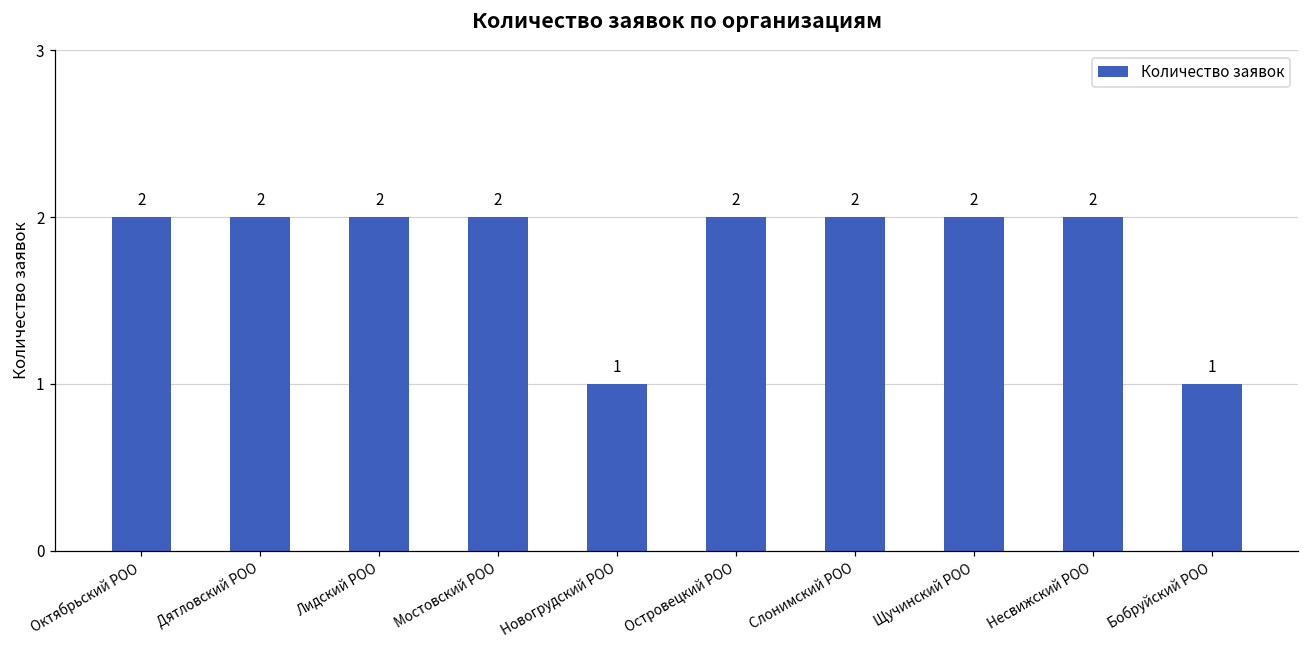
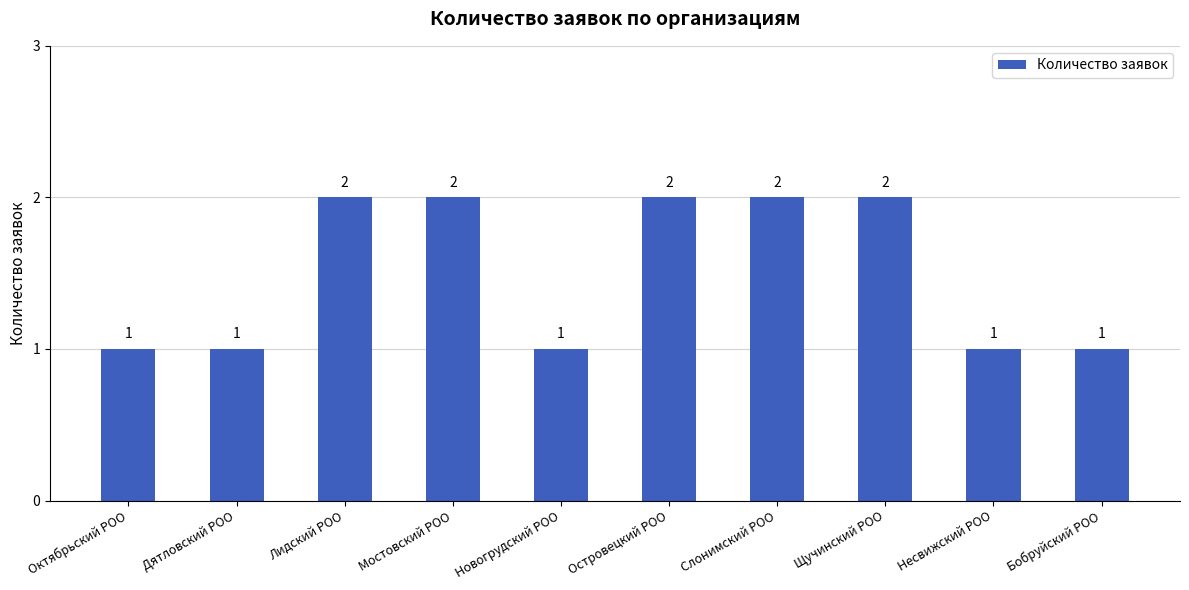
  {
-   "Октябрьский РОО": 2,
-   "Дятловский РОО": 2,
+   "Октябрьский РОО": 1,
+   "Дятловский РОО": 1,
    "Лидский РОО": 2,
    "Мостовский РОО": 2,
    "Новогрудский РОО": 1,
    "Островецкий РОО": 2,
    "Слонимский РОО": 2,
    "Щучинский РОО": 2,
-   "Несвижский РОО": 2,
+   "Несвижский РОО": 1,
    "Бобруйский РОО": 1
  }
